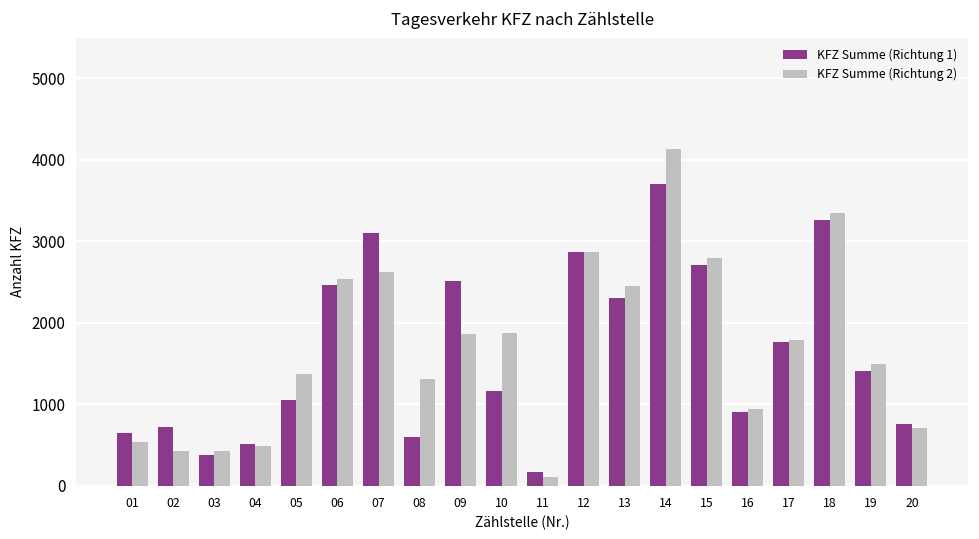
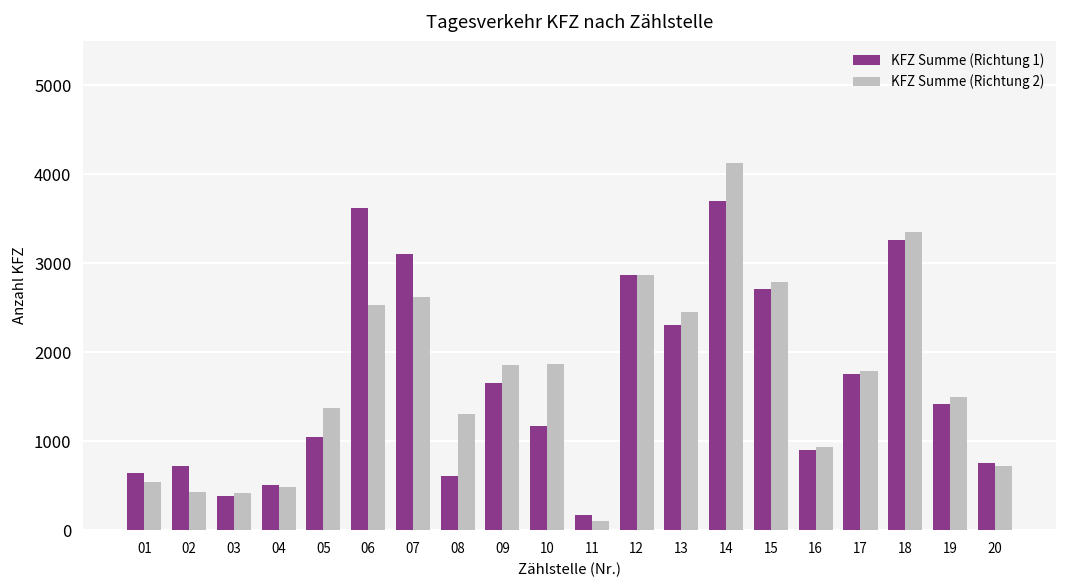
  {
    "KFZ Summe (Richtung 1)": {
      "01": 600,
      "02": 700,
      "03": 400,
      "04": 500,
      "05": 1000,
-     "06": 2500,
+     "06": 3600,
      "07": 3100,
      "08": 600,
-     "09": 2500,
+     "09": 1700,
      "10": 1200,
      "11": 200,
      "12": 2900,
      "13": 2300,
      "14": 3700,
      "15": 2700,
      "16": 900,
      "17": 1800,
      "18": 3300,
      "19": 1400,
      "20": 800
    },
    "KFZ Summe (Richtung 2)": {
      "01": 500,
      "02": 400,
      "03": 400,
      "04": 500,
      "05": 1400,
      "06": 2500,
      "07": 2600,
      "08": 1300,
      "09": 1900,
      "10": 1900,
      "11": 100,
      "12": 2900,
      "13": 2500,
      "14": 4100,
      "15": 2800,
      "16": 900,
      "17": 1800,
      "18": 3400,
      "19": 1500,
      "20": 700
    }
  }
